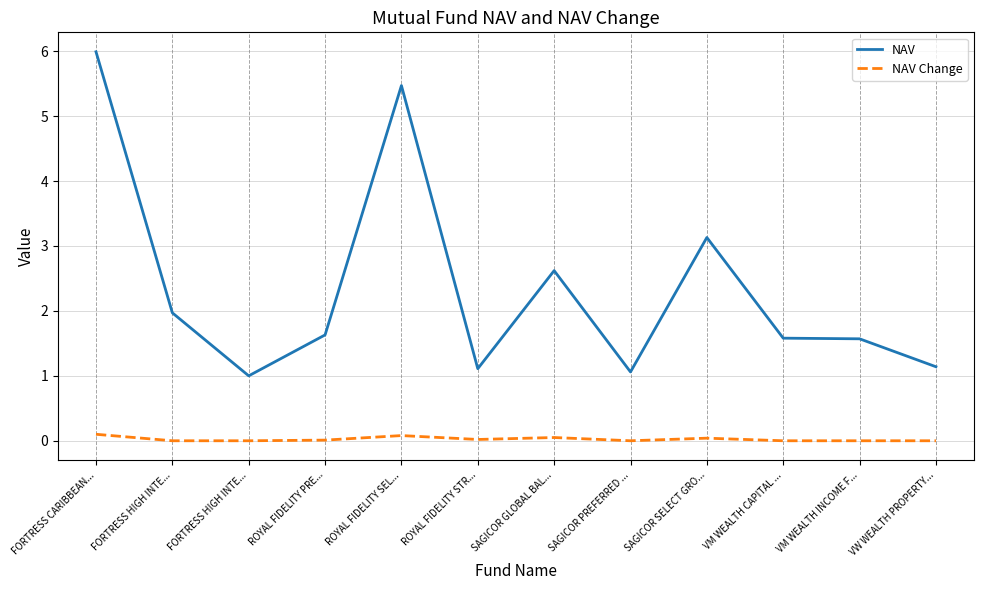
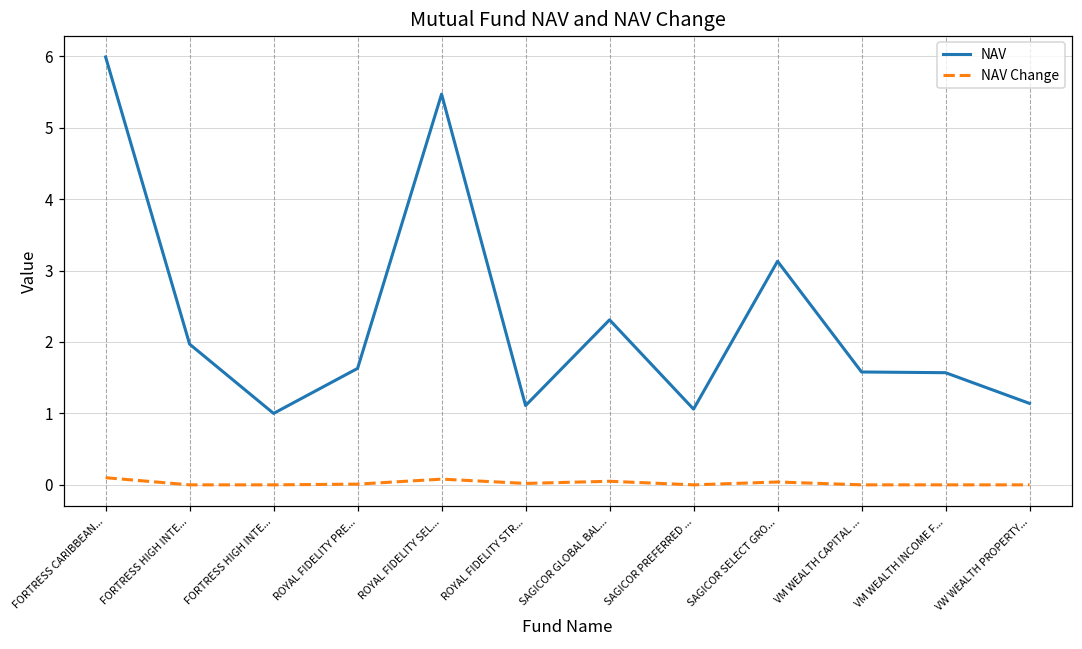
  {
    "NAV": {
      "FORTRESS CARIBBEAN...": 6.0,
      "ROYAL FIDELITY PRE...": 1.6,
      "ROYAL FIDELITY SEL...": 5.5,
      "ROYAL FIDELITY STR...": 1.1,
-     "SAGICOR GLOBAL BAL...": 2.6,
+     "SAGICOR GLOBAL BAL...": 2.3,
      "SAGICOR PREFERRED ...": 1.1,
      "SAGICOR SELECT GRO...": 3.1,
      "VM WEALTH CAPITAL ...": 1.6,
      "VM WEALTH INCOME F...": 1.6,
      "VW WEALTH PROPERTY...": 1.1
    },
    "NAV Change": {
      "FORTRESS CARIBBEAN...": 0.1,
      "ROYAL FIDELITY PRE...": 0.0,
      "ROYAL FIDELITY SEL...": 0.1,
      "ROYAL FIDELITY STR...": 0.0,
      "SAGICOR GLOBAL BAL...": 0.1,
      "SAGICOR PREFERRED ...": 0.0,
      "SAGICOR SELECT GRO...": 0.0,
      "VM WEALTH CAPITAL ...": 0.0,
      "VM WEALTH INCOME F...": 0.0,
      "VW WEALTH PROPERTY...": 0.0
    }
  }
